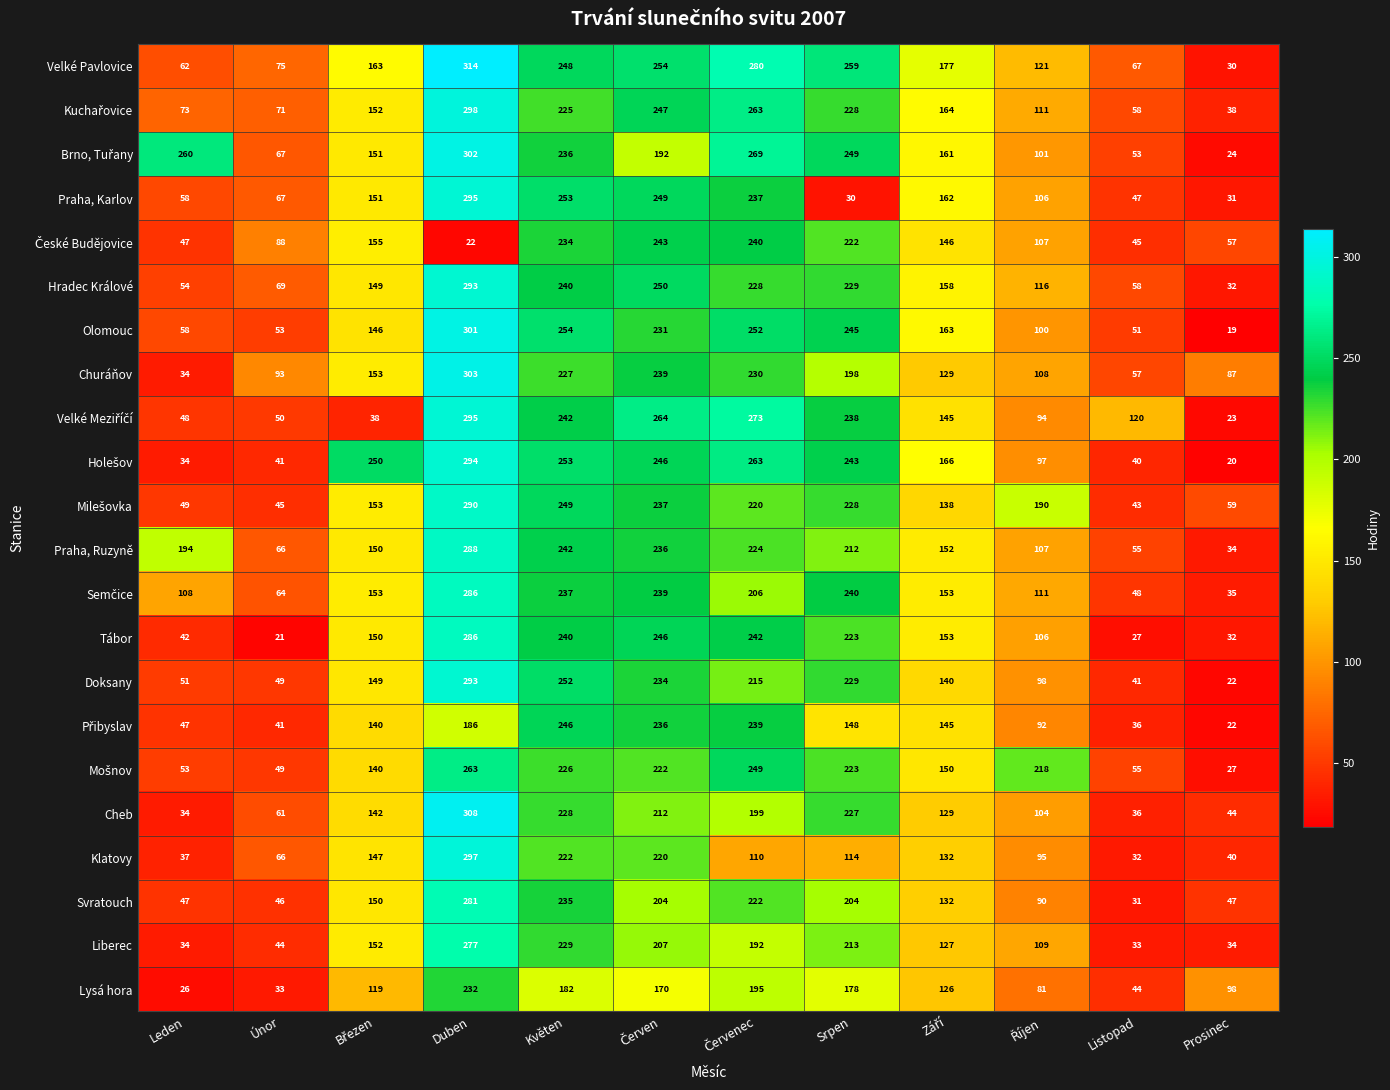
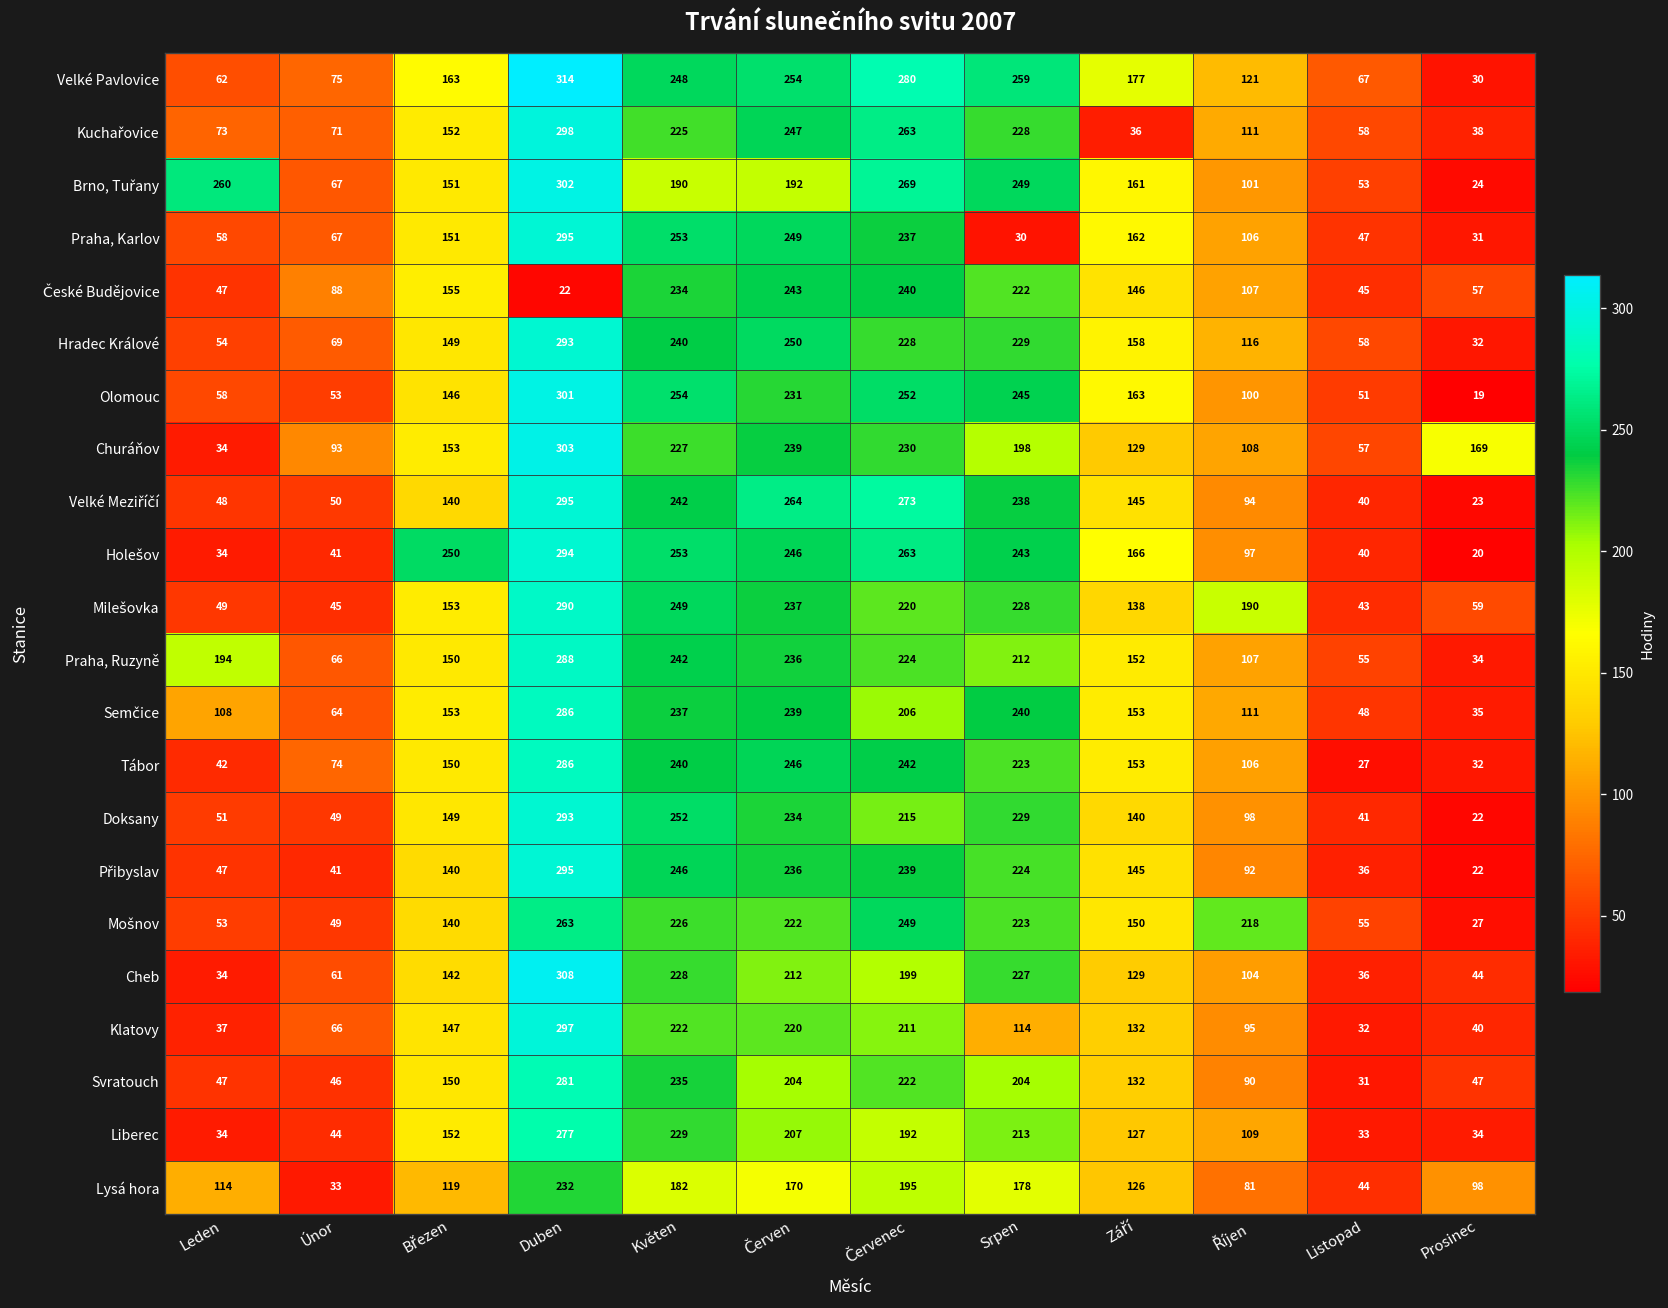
  {
    "Kuchařovice": {
      "Leden": 73,
      "Únor": 71,
      "Březen": 152,
      "Duben": 298,
      "Květen": 225,
      "Červen": 247,
      "Červenec": 263,
      "Srpen": 228,
-     "Září": 164,
+     "Září": 36,
      "Říjen": 111,
      "Listopad": 58,
      "Prosinec": 38
    },
    "Brno, Tuřany": {
      "Leden": 260,
      "Únor": 67,
      "Březen": 151,
      "Duben": 302,
-     "Květen": 236,
+     "Květen": 190,
      "Červen": 192,
      "Červenec": 269,
      "Srpen": 249,
      "Září": 161,
      "Říjen": 101,
      "Listopad": 53,
      "Prosinec": 24
    },
    "Churáňov": {
      "Leden": 34,
      "Únor": 93,
      "Březen": 153,
      "Duben": 303,
      "Květen": 227,
      "Červen": 239,
      "Červenec": 230,
      "Srpen": 198,
      "Září": 129,
      "Říjen": 108,
      "Listopad": 57,
-     "Prosinec": 87
+     "Prosinec": 169
    },
    "Velké Meziříčí": {
      "Leden": 48,
      "Únor": 50,
-     "Březen": 38,
+     "Březen": 140,
      "Duben": 295,
      "Květen": 242,
      "Červen": 264,
      "Červenec": 273,
      "Srpen": 238,
      "Září": 145,
      "Říjen": 94,
-     "Listopad": 120,
+     "Listopad": 40,
      "Prosinec": 23
    },
    "Tábor": {
      "Leden": 42,
-     "Únor": 21,
+     "Únor": 74,
      "Březen": 150,
      "Duben": 286,
      "Květen": 240,
      "Červen": 246,
      "Červenec": 242,
      "Srpen": 223,
      "Září": 153,
      "Říjen": 106,
      "Listopad": 27,
      "Prosinec": 32
    },
    "Přibyslav": {
      "Leden": 47,
      "Únor": 41,
      "Březen": 140,
-     "Duben": 186,
+     "Duben": 295,
      "Květen": 246,
      "Červen": 236,
      "Červenec": 239,
-     "Srpen": 148,
+     "Srpen": 224,
      "Září": 145,
      "Říjen": 92,
      "Listopad": 36,
      "Prosinec": 22
    },
    "Klatovy": {
      "Leden": 37,
      "Únor": 66,
      "Březen": 147,
      "Duben": 297,
      "Květen": 222,
      "Červen": 220,
-     "Červenec": 110,
+     "Červenec": 211,
      "Srpen": 114,
      "Září": 132,
      "Říjen": 95,
      "Listopad": 32,
      "Prosinec": 40
    },
    "Lysá hora": {
-     "Leden": 26,
+     "Leden": 114,
      "Únor": 33,
      "Březen": 119,
      "Duben": 232,
      "Květen": 182,
      "Červen": 170,
      "Červenec": 195,
      "Srpen": 178,
      "Září": 126,
      "Říjen": 81,
      "Listopad": 44,
      "Prosinec": 98
    }
  }
